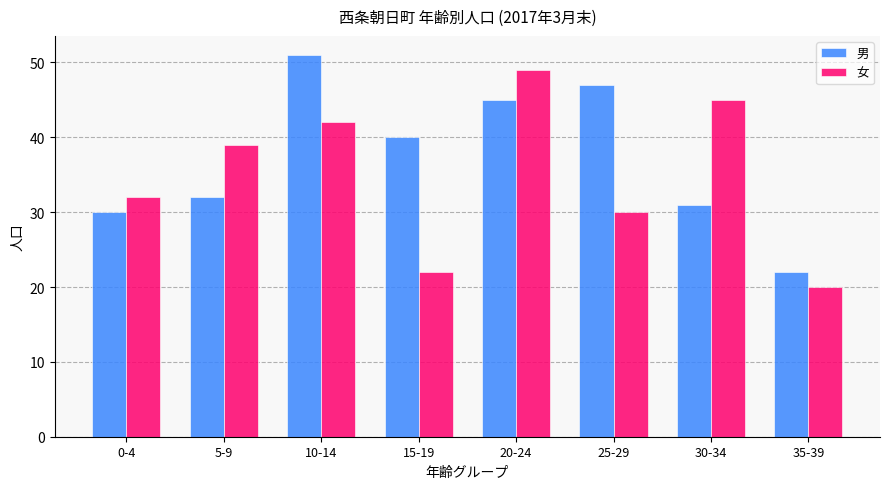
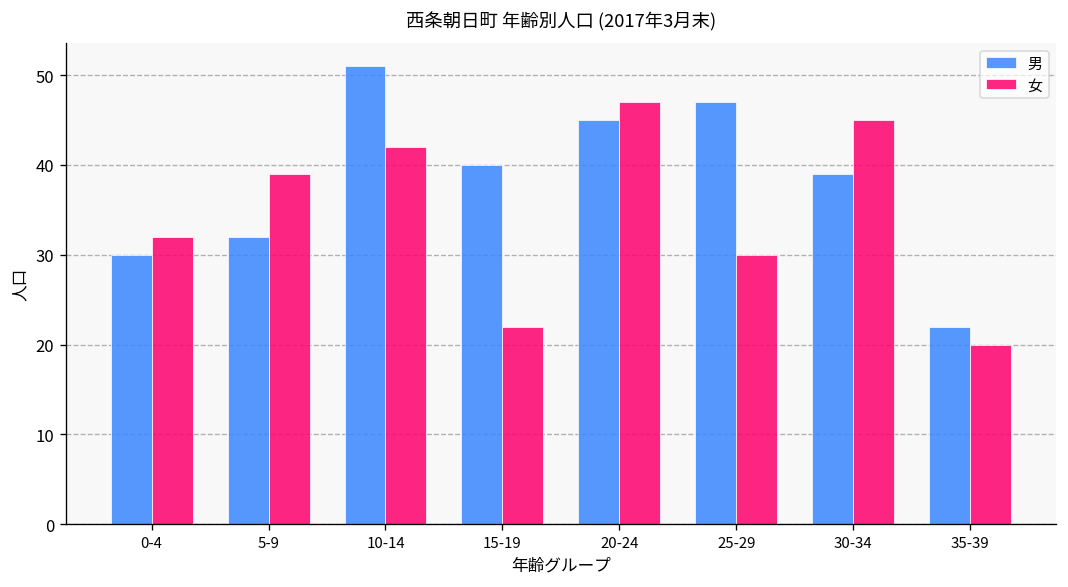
  {
    "男": {
      "0-4": 30,
      "5-9": 32,
      "10-14": 51,
      "15-19": 40,
      "20-24": 45,
      "25-29": 47,
-     "30-34": 31,
+     "30-34": 39,
      "35-39": 22
    },
    "女": {
      "0-4": 32,
      "5-9": 39,
      "10-14": 42,
      "15-19": 22,
-     "20-24": 49,
+     "20-24": 47,
      "25-29": 30,
      "30-34": 45,
      "35-39": 20
    }
  }
